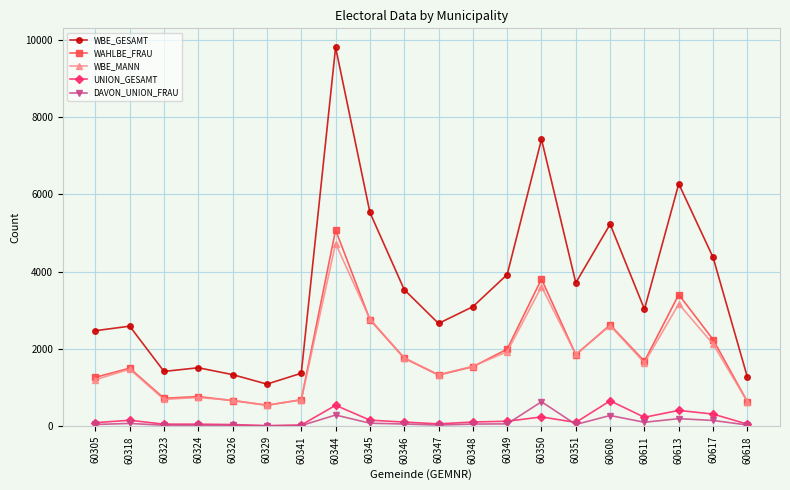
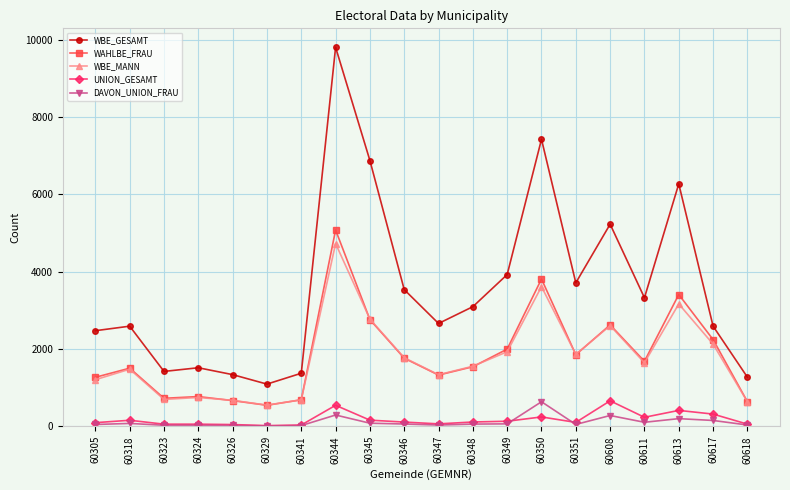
  {
    "WBE_GESAMT": {
      "60305": 2500,
      "60318": 2600,
      "60323": 1400,
      "60324": 1500,
      "60326": 1300,
      "60329": 1100,
      "60341": 1400,
      "60344": 9800,
-     "60345": 5500,
+     "60345": 6900,
      "60346": 3500,
      "60347": 2700,
      "60348": 3100,
      "60349": 3900,
      "60350": 7400,
      "60351": 3700,
      "60608": 5200,
-     "60611": 3000,
+     "60611": 3300,
      "60613": 6300,
-     "60617": 4400,
+     "60617": 2600,
      "60618": 1300
    },
    "WBE_MANN": {
      "60344": 4700,
      "60349": 1900,
      "60350": 3600,
      "60613": 3200,
      "60617": 2100
    },
    "DAVON_UNION_FRAU": {
      "60318": 100,
      "60344": 300,
      "60345": 100,
      "60349": 100,
      "60350": 600,
      "60608": 300,
      "60611": 100,
      "60613": 200,
      "60617": 200
    }
  }
